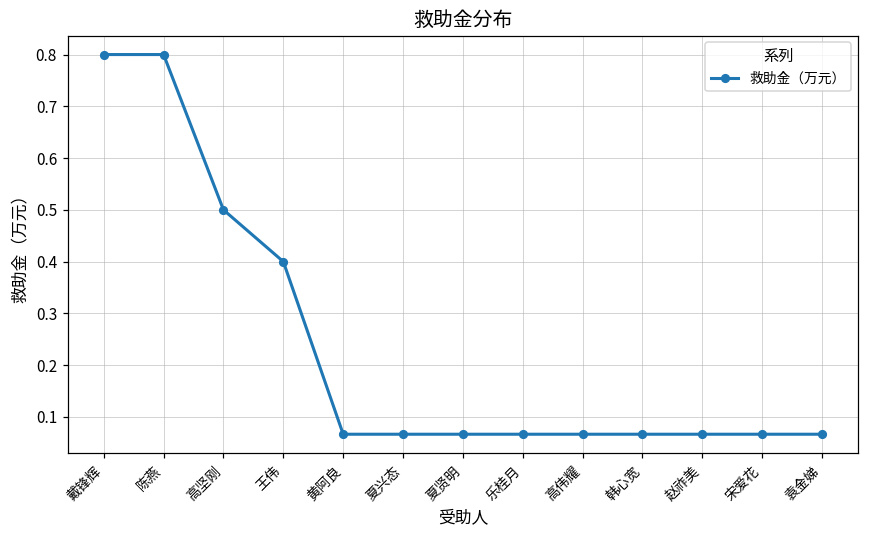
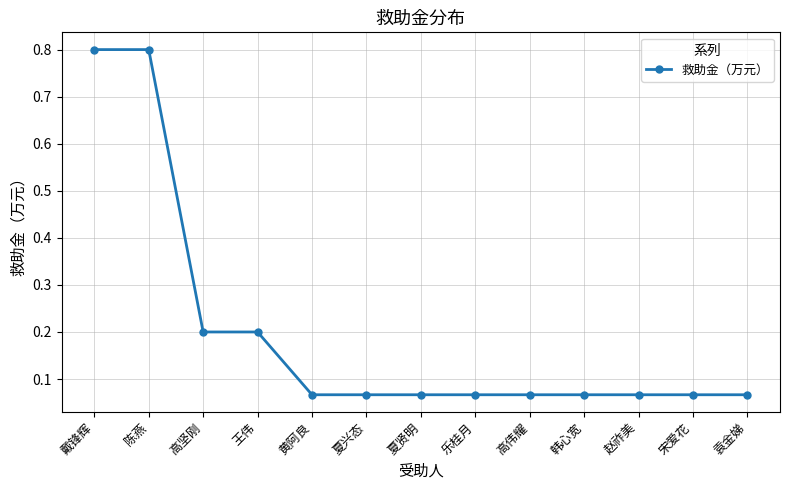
  {
    "戴锋辉": 0.8,
    "陈燕": 0.8,
-   "高坚刚": 0.5,
-   "王伟": 0.4,
+   "高坚刚": 0.2,
+   "王伟": 0.2,
    "黄阿良": 0.07,
    "夏兴态": 0.07,
    "夏贤明": 0.07,
    "乐桂月": 0.07,
    "高伟耀": 0.07,
    "韩心宽": 0.07,
    "赵祚美": 0.07,
    "宋爱花": 0.07,
    "袁金娣": 0.07
  }
